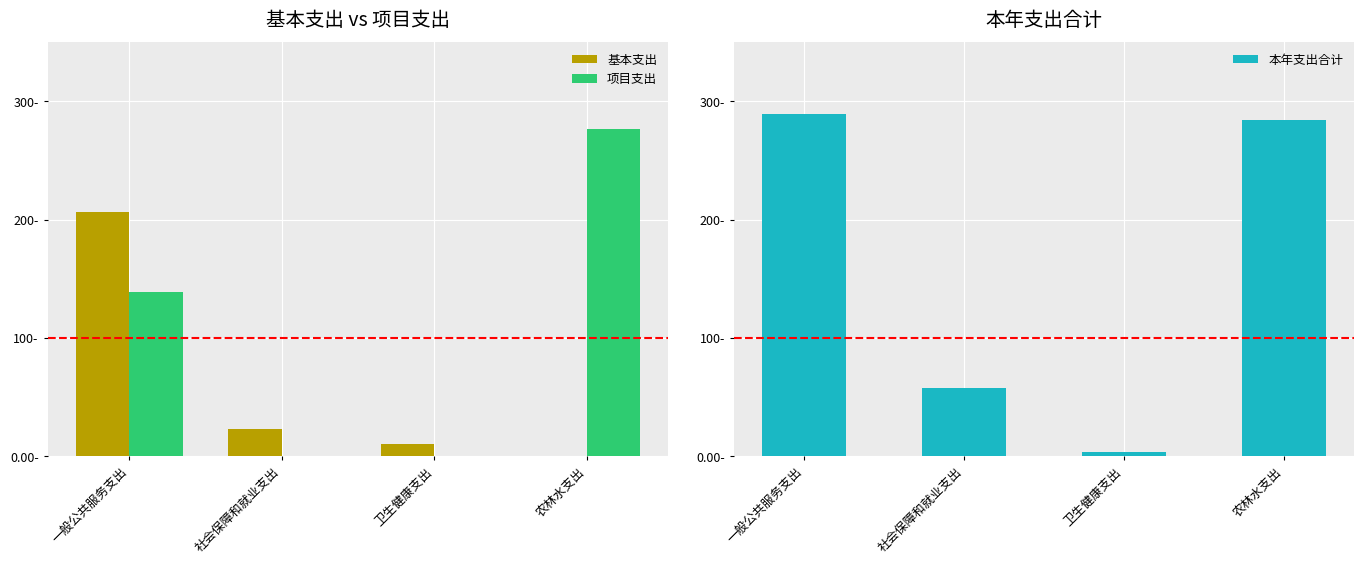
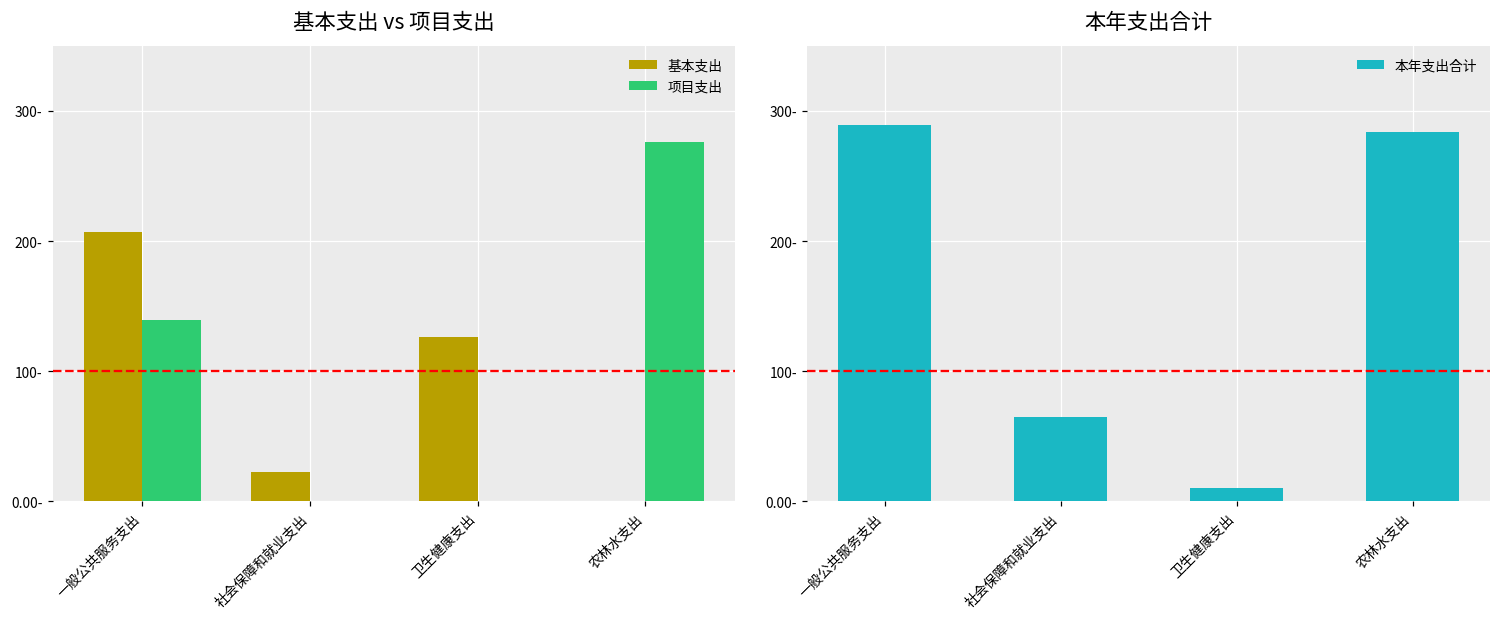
  {
    "基本支出 vs 项目支出": {
      "基本支出": {
        "一般公共服务支出": "207-",
        "社会保障和就业支出": "23-",
-       "卫生健康支出": "11-",
+       "卫生健康支出": "127-",
        "农林水支出": "0-"
      },
      "项目支出": {
        "一般公共服务支出": "139-",
        "社会保障和就业支出": "0-",
        "卫生健康支出": "0-",
        "农林水支出": "276-"
      }
    },
    "本年支出合计": {
      "一般公共服务支出": "289-",
-     "社会保障和就业支出": "58-",
-     "卫生健康支出": "4-",
+     "社会保障和就业支出": "65-",
+     "卫生健康支出": "11-",
      "农林水支出": "284-"
    }
  }
